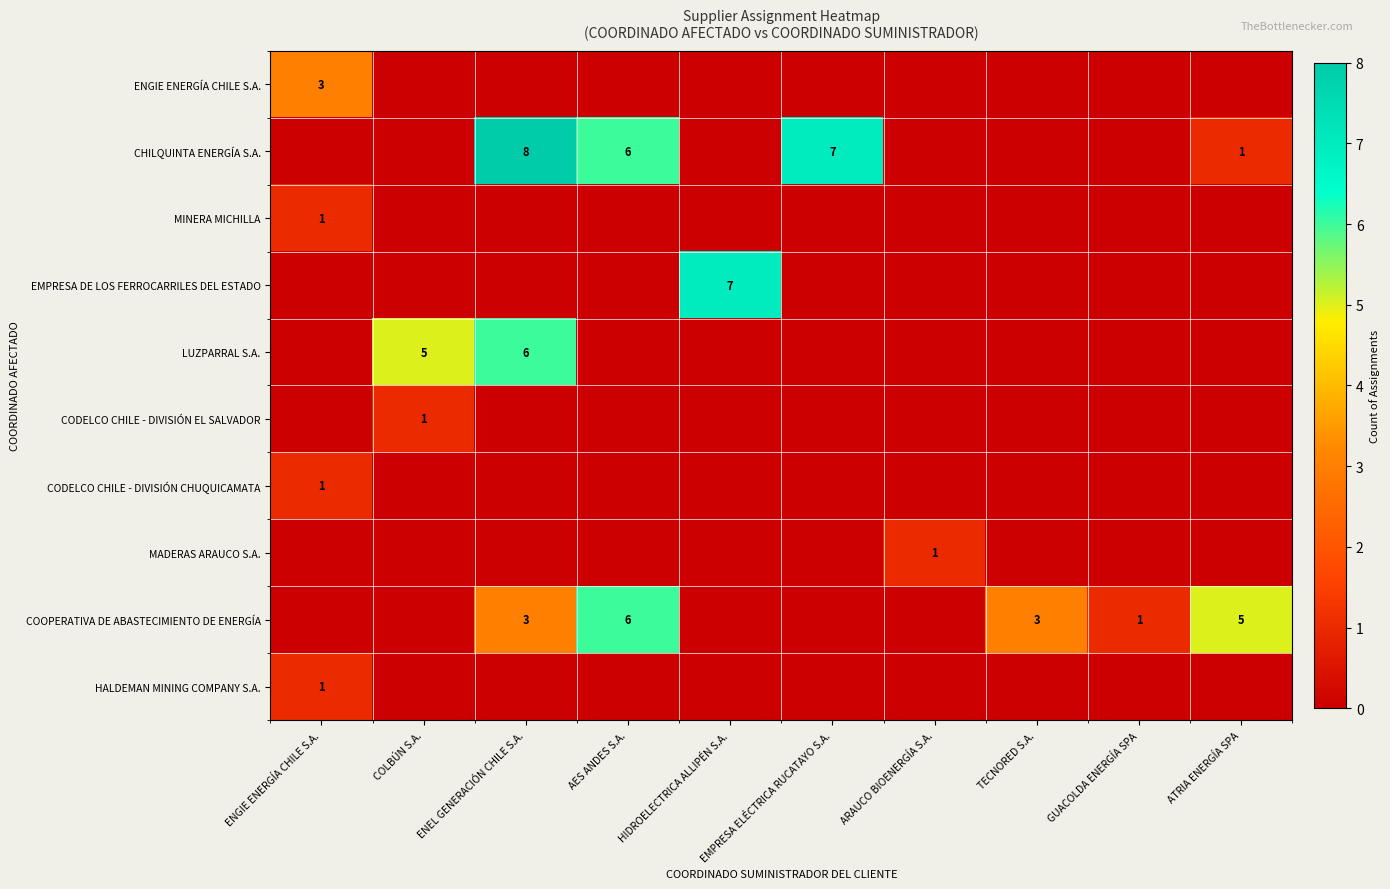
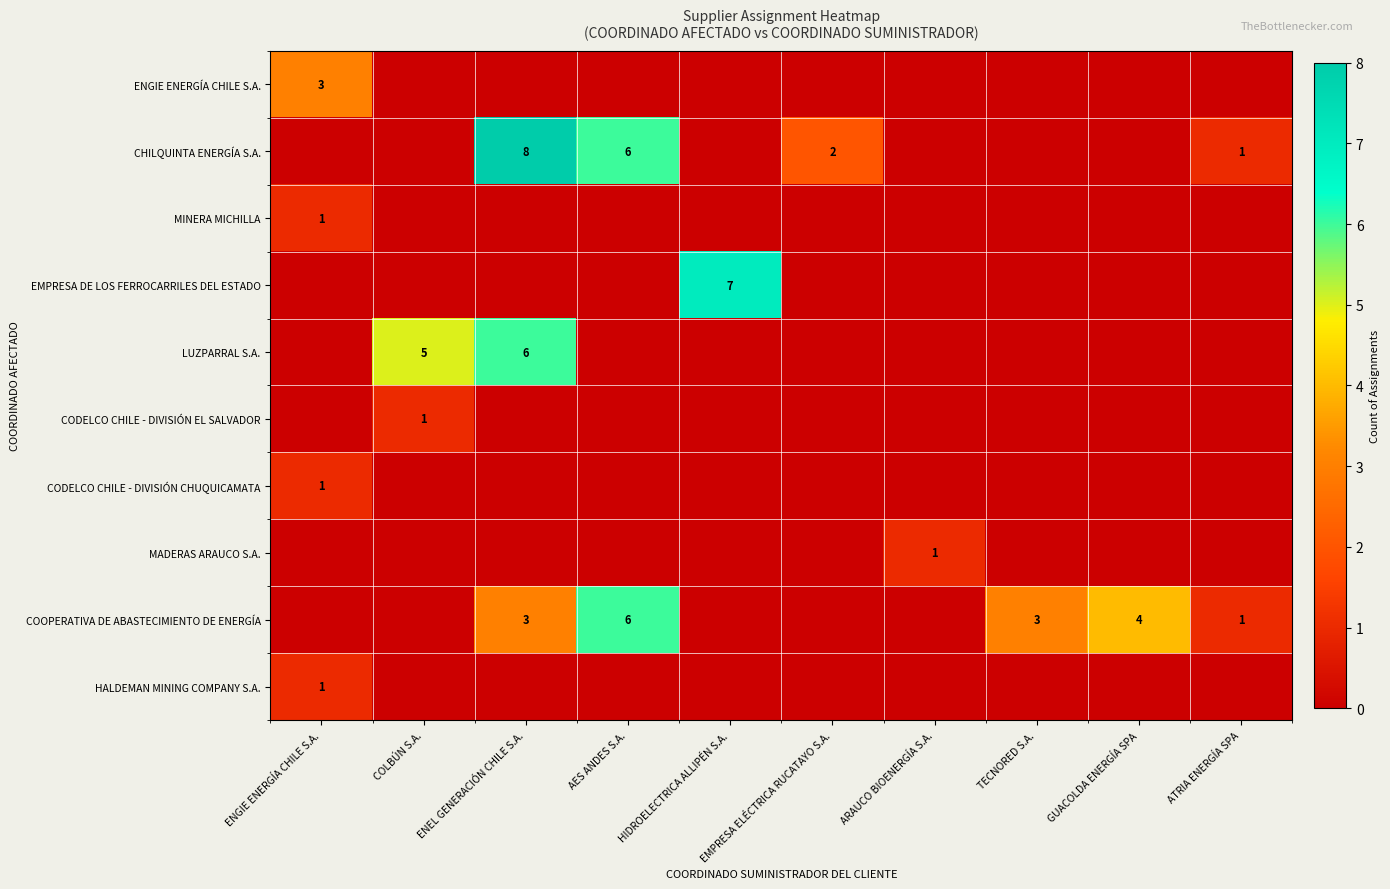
  {
    "ENGIE ENERGÍA CHILE S.A.": {
      "ENGIE ENERGÍA CHILE S.A.": 3
    },
    "CHILQUINTA ENERGÍA S.A.": {
      "ENEL GENERACIÓN CHILE S.A.": 8,
      "AES ANDES S.A.": 6,
-     "EMPRESA ELÉCTRICA RUCATAYO S.A.": 7,
+     "EMPRESA ELÉCTRICA RUCATAYO S.A.": 2,
      "ATRIA ENERGÍA SPA": 1
    },
    "MINERA MICHILLA": {
      "ENGIE ENERGÍA CHILE S.A.": 1
    },
    "EMPRESA DE LOS FERROCARRILES DEL ESTADO": {
      "HIDROELECTRICA ALLIPÉN S.A.": 7
    },
    "LUZPARRAL S.A.": {
      "COLBÚN S.A.": 5,
      "ENEL GENERACIÓN CHILE S.A.": 6
    },
    "CODELCO CHILE - DIVISIÓN EL SALVADOR": {
      "COLBÚN S.A.": 1
    },
    "CODELCO CHILE - DIVISIÓN CHUQUICAMATA": {
      "ENGIE ENERGÍA CHILE S.A.": 1
    },
    "MADERAS ARAUCO S.A.": {
      "ARAUCO BIOENERGÍA S.A.": 1
    },
    "COOPERATIVA DE ABASTECIMIENTO DE ENERGÍA": {
      "ENEL GENERACIÓN CHILE S.A.": 3,
      "AES ANDES S.A.": 6,
      "TECNORED S.A.": 3,
-     "GUACOLDA ENERGÍA SPA": 1,
-     "ATRIA ENERGÍA SPA": 5
+     "GUACOLDA ENERGÍA SPA": 4,
+     "ATRIA ENERGÍA SPA": 1
    },
    "HALDEMAN MINING COMPANY S.A.": {
      "ENGIE ENERGÍA CHILE S.A.": 1
    }
  }
